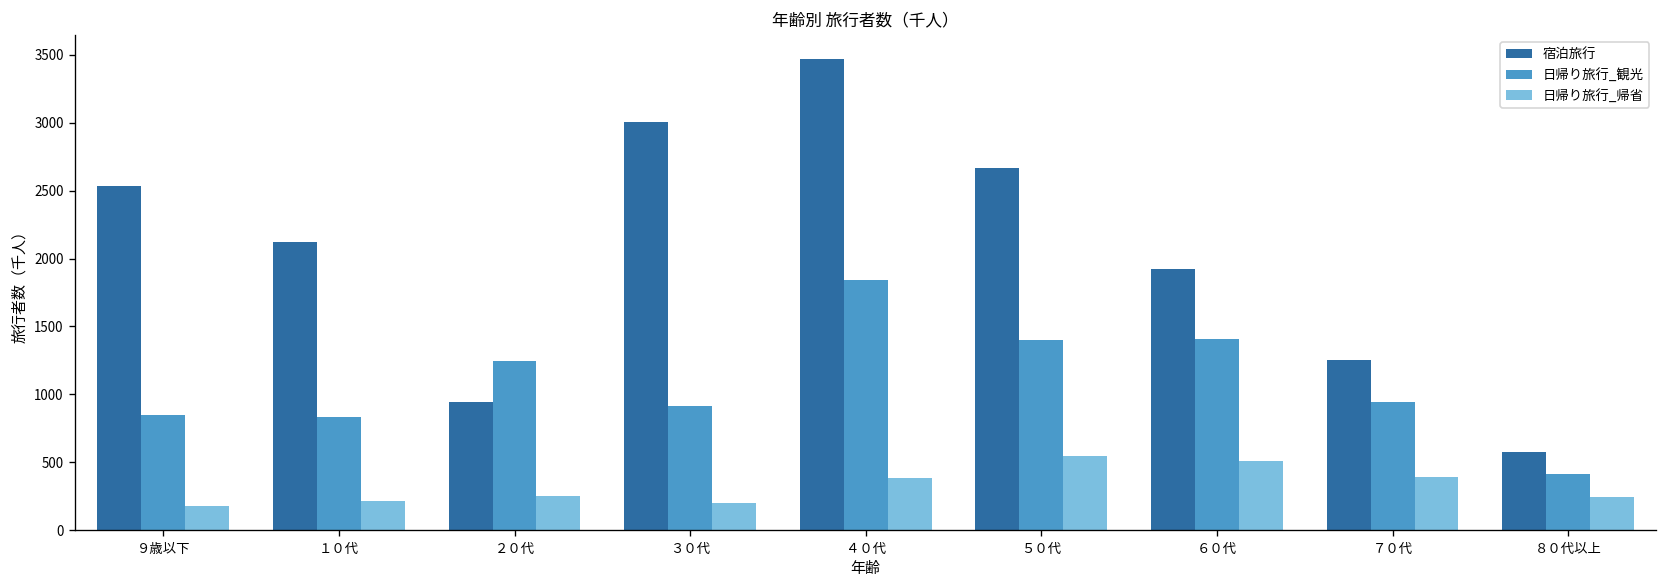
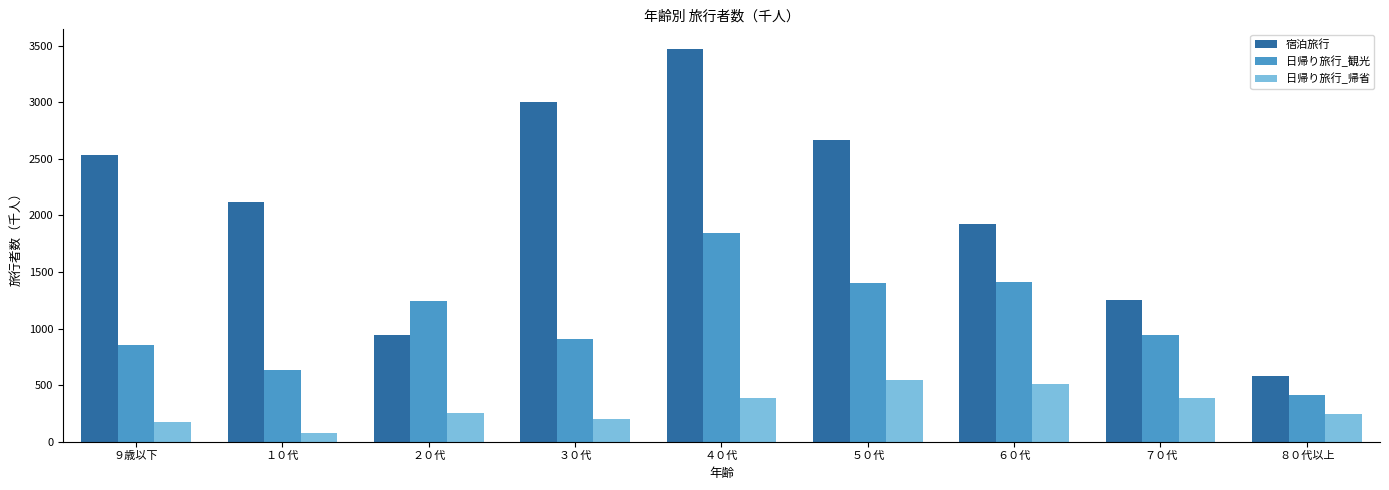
  {
    "宿泊旅行": {
      "９歳以下": 2540,
      "１０代": 2120,
      "２０代": 950,
      "３０代": 3010,
      "４０代": 3470,
      "５０代": 2670,
      "６０代": 1930,
      "７０代": 1250,
      "８０代以上": 580
    },
    "日帰り旅行_観光": {
      "９歳以下": 850,
-     "１０代": 830,
+     "１０代": 640,
      "２０代": 1250,
      "３０代": 910,
      "４０代": 1840,
      "５０代": 1400,
      "６０代": 1410,
      "７０代": 940,
      "８０代以上": 420
    },
    "日帰り旅行_帰省": {
      "９歳以下": 180,
-     "１０代": 210,
+     "１０代": 70,
      "２０代": 250,
      "３０代": 200,
      "４０代": 380,
      "５０代": 550,
      "６０代": 510,
      "７０代": 390,
      "８０代以上": 250
    }
  }
